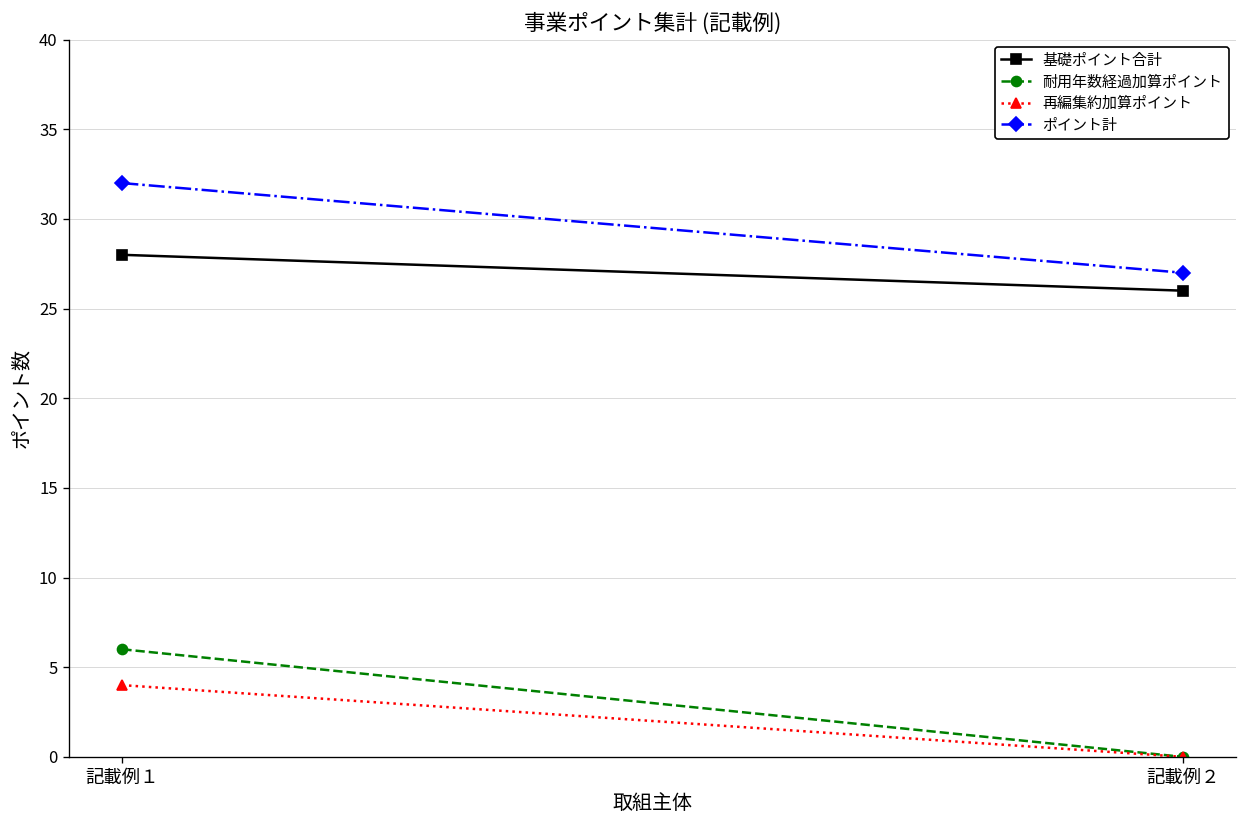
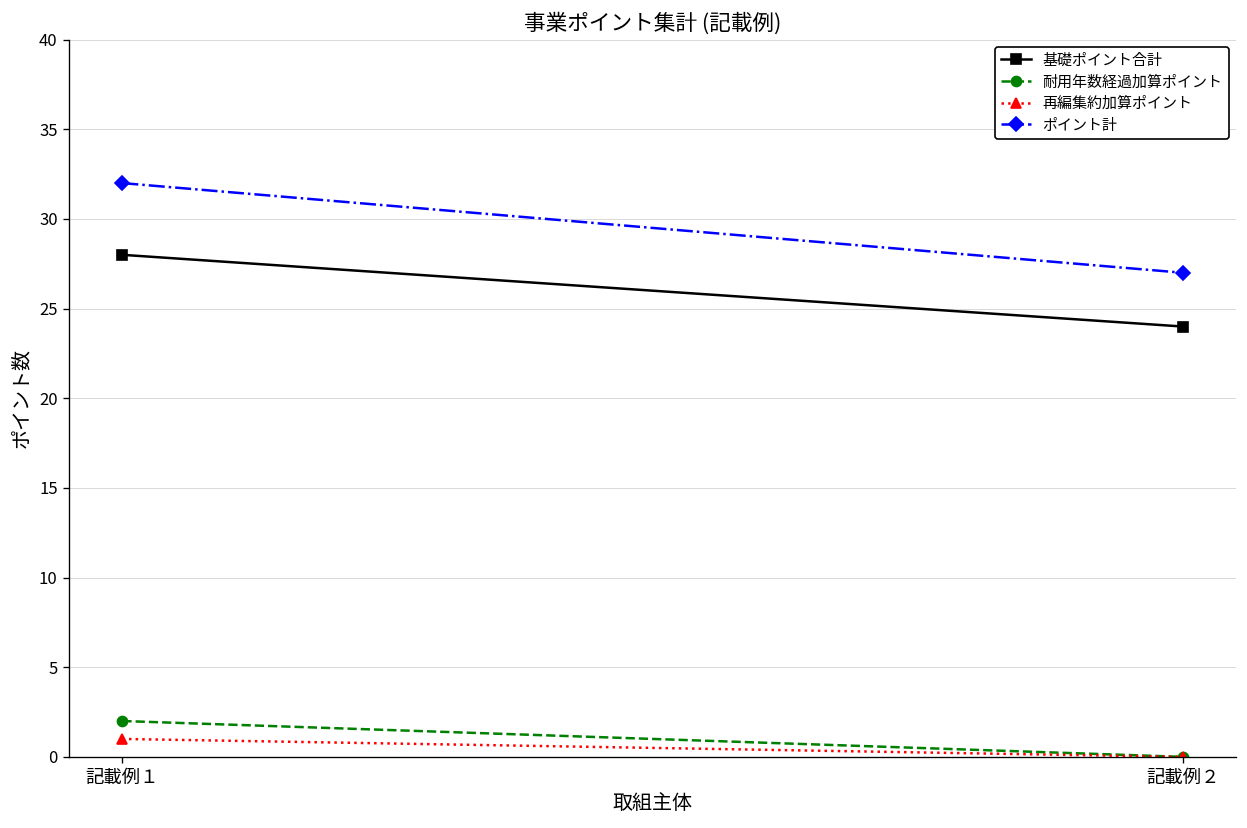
  {
    "基礎ポイント合計": {
      "記載例１": 28,
-     "記載例２": 26
+     "記載例２": 24
    },
    "耐用年数経過加算ポイント": {
-     "記載例１": 6
+     "記載例１": 2
    },
    "再編集約加算ポイント": {
-     "記載例１": 4
+     "記載例１": 1
    },
    "ポイント計": {
      "記載例１": 32,
      "記載例２": 27
    }
  }
